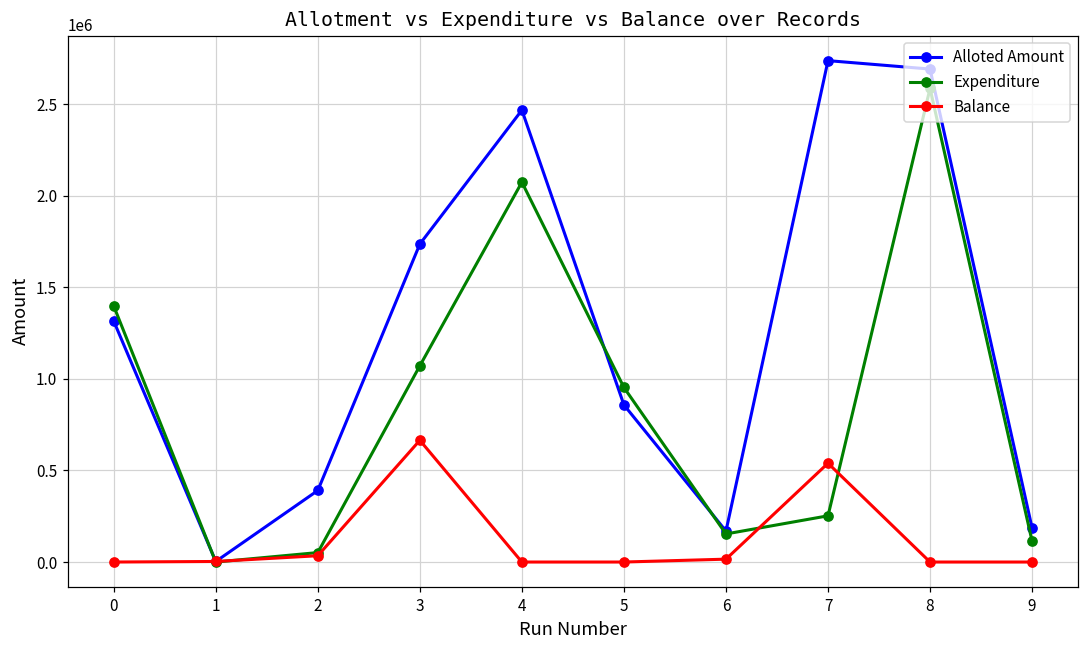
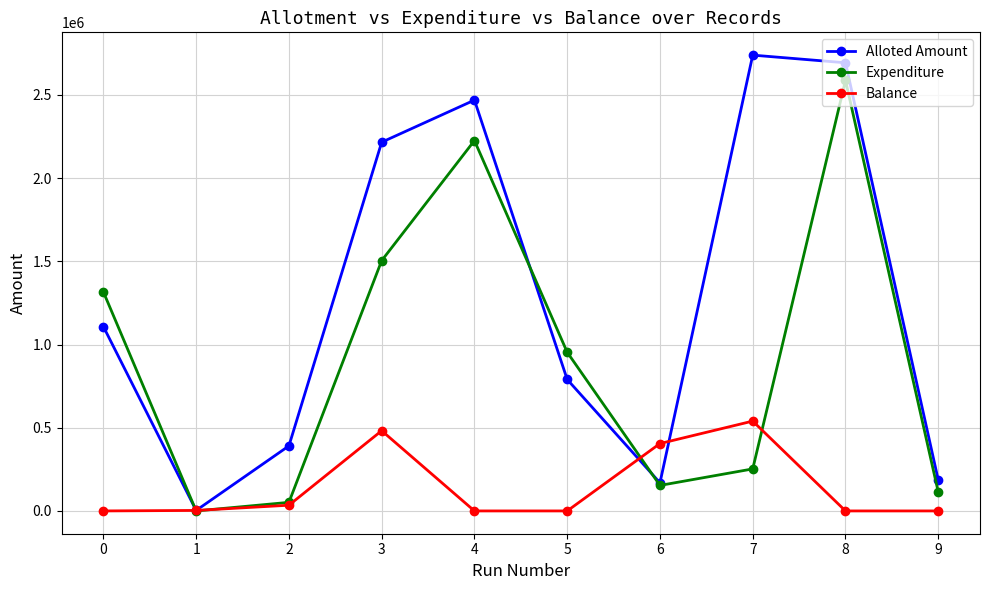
  {
    "Alloted Amount": {
-     "0": 1320000,
+     "0": 1110000,
      "2": 390000,
-     "3": 1740000,
+     "3": 2220000,
      "4": 2470000,
-     "5": 860000,
+     "5": 790000,
      "6": 170000,
      "7": 2740000,
      "9": 190000
    },
    "Expenditure": {
-     "0": 1400000,
+     "0": 1320000,
      "2": 50000,
-     "3": 1070000,
-     "4": 2080000,
+     "3": 1500000,
+     "4": 2230000,
      "5": 950000,
      "6": 150000,
      "7": 250000,
      "9": 110000
    },
    "Balance": {
      "0": 0,
      "2": 30000,
-     "3": 660000,
+     "3": 480000,
      "4": 0,
      "5": 0,
-     "6": 20000,
+     "6": 400000,
      "7": 540000,
      "8": 0,
      "9": 0
    }
  }
